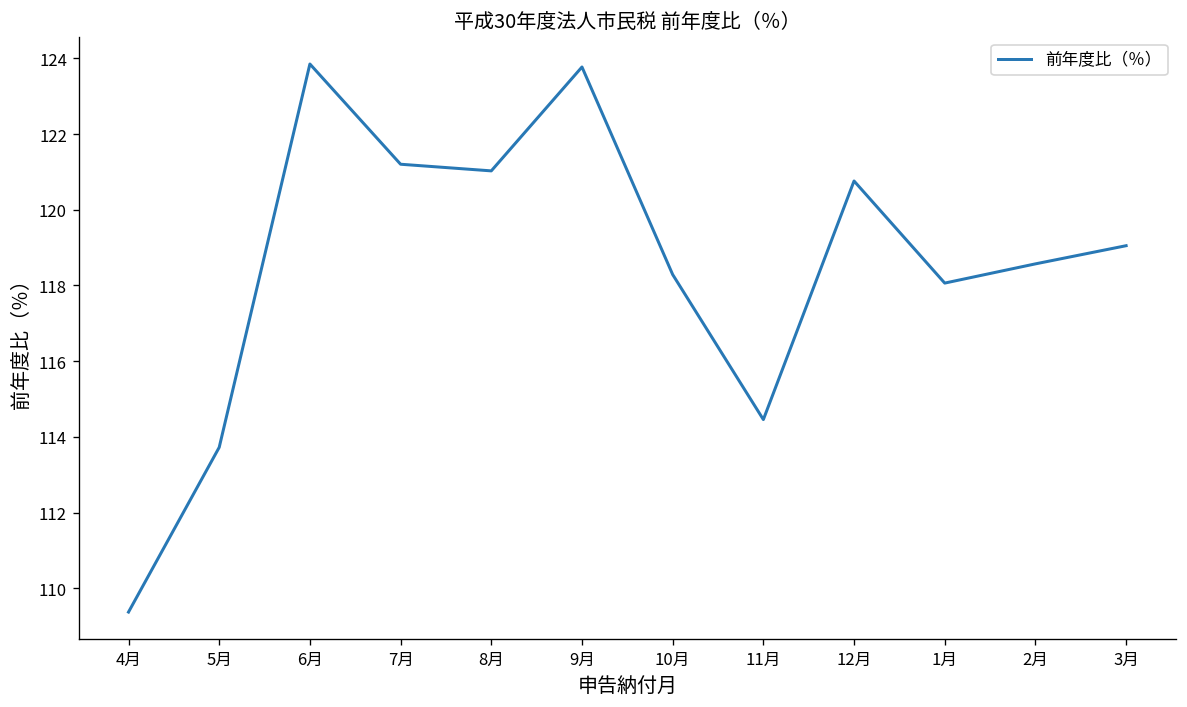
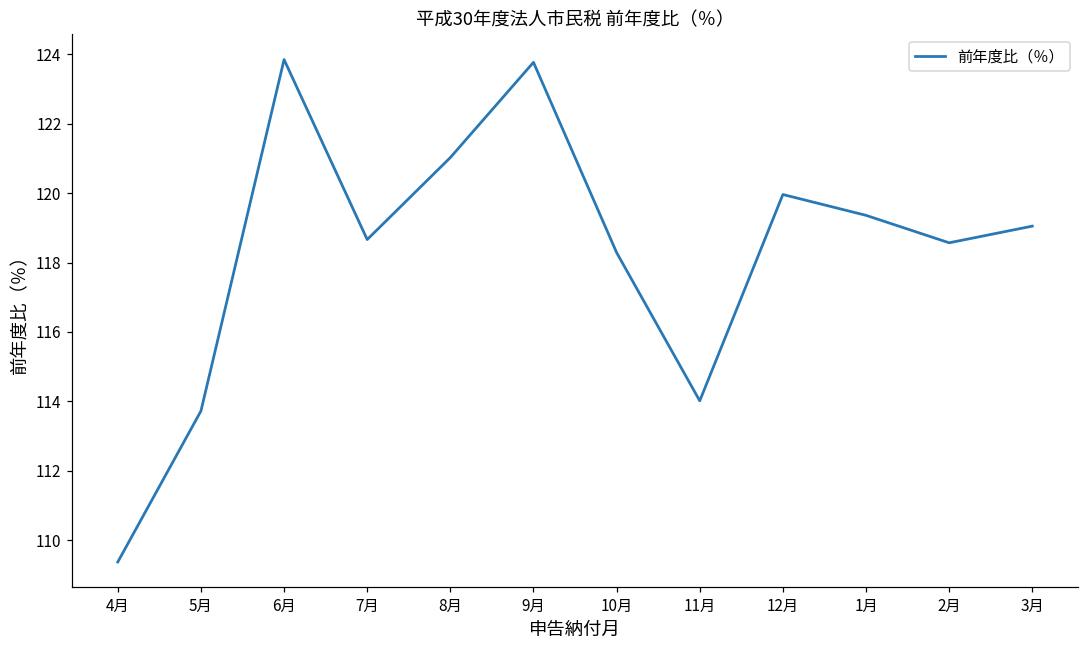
  {
    "4月": 109.4,
    "5月": 113.7,
    "6月": 123.9,
-   "7月": 121.2,
+   "7月": 118.7,
    "8月": 121.0,
    "9月": 123.8,
    "10月": 118.3,
-   "11月": 114.5,
-   "12月": 120.8,
-   "1月": 118.1,
+   "11月": 114.0,
+   "12月": 120.0,
+   "1月": 119.4,
    "2月": 118.6,
    "3月": 119.1
  }
